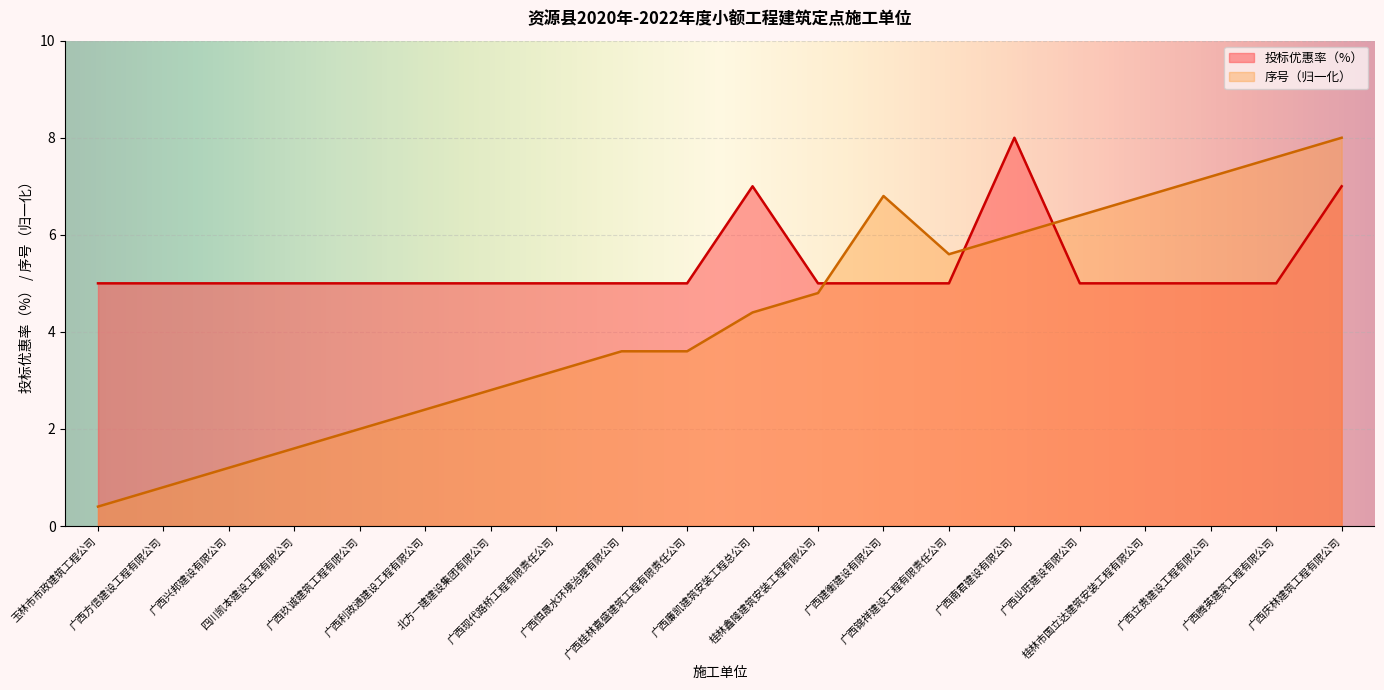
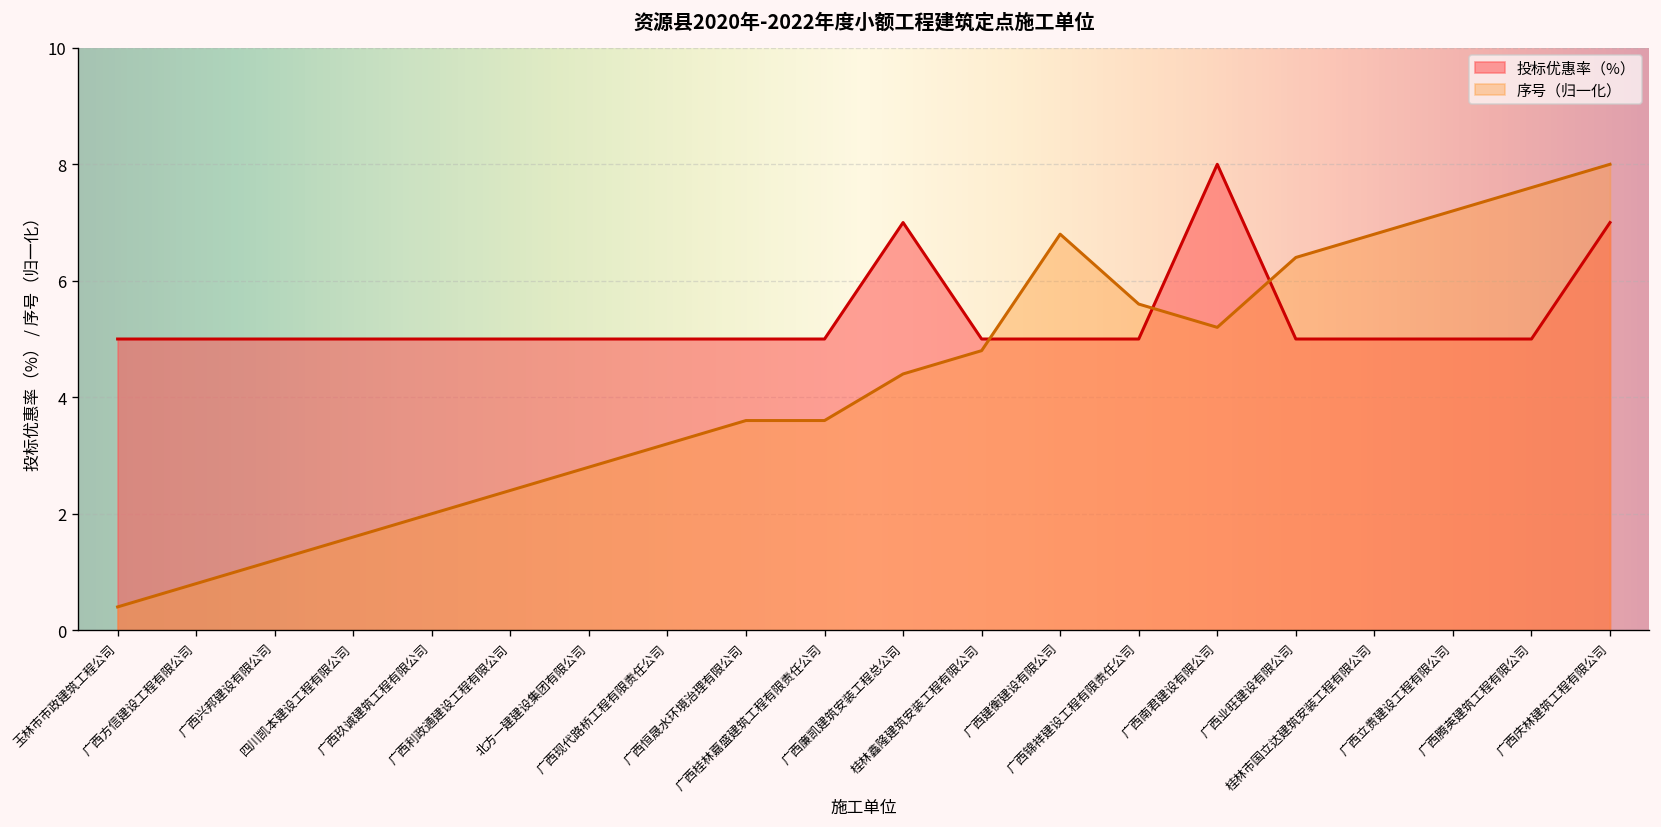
  {
    "投标优惠率（%）": {
      "玉林市市政建筑工程公司": 5.0,
      "广西方信建设工程有限公司": 5.0,
      "广西兴邦建设有限公司": 5.0,
      "四川凯本建设工程有限公司": 5.0,
      "广西玖诚建筑工程有限公司": 5.0,
      "广西利政通建设工程有限公司": 5.0,
      "北方一建建设集团有限公司": 5.0,
      "广西现代路桥工程有限责任公司": 5.0,
      "广西恒晟水环境治理有限公司": 5.0,
      "广西桂林嘉盛建筑工程有限责任公司": 5.0,
      "广西廉凯建筑安装工程总公司": 7.0,
      "桂林鑫隆建筑安装工程有限公司": 5.0,
      "广西建衡建设有限公司": 5.0,
      "广西锦祥建设工程有限责任公司": 5.0,
      "广西南君建设有限公司": 8.0,
      "广西业旺建设有限公司": 5.0,
      "桂林市国立达建筑安装工程有限公司": 5.0,
      "广西立贵建设工程有限公司": 5.0,
      "广西腾英建筑工程有限公司": 5.0,
      "广西庆林建筑工程有限公司": 7.0
    },
    "序号（归一化）": {
      "玉林市市政建筑工程公司": 0.4,
      "广西方信建设工程有限公司": 0.8,
      "广西兴邦建设有限公司": 1.2,
      "四川凯本建设工程有限公司": 1.6,
      "广西玖诚建筑工程有限公司": 2.0,
      "广西利政通建设工程有限公司": 2.4,
      "北方一建建设集团有限公司": 2.8,
      "广西现代路桥工程有限责任公司": 3.2,
      "广西恒晟水环境治理有限公司": 3.6,
      "广西桂林嘉盛建筑工程有限责任公司": 3.6,
      "广西廉凯建筑安装工程总公司": 4.4,
      "桂林鑫隆建筑安装工程有限公司": 4.8,
      "广西建衡建设有限公司": 6.8,
      "广西锦祥建设工程有限责任公司": 5.6,
-     "广西南君建设有限公司": 6.0,
+     "广西南君建设有限公司": 5.2,
      "广西业旺建设有限公司": 6.4,
      "桂林市国立达建筑安装工程有限公司": 6.8,
      "广西立贵建设工程有限公司": 7.2,
      "广西腾英建筑工程有限公司": 7.6,
      "广西庆林建筑工程有限公司": 8.0
    }
  }
